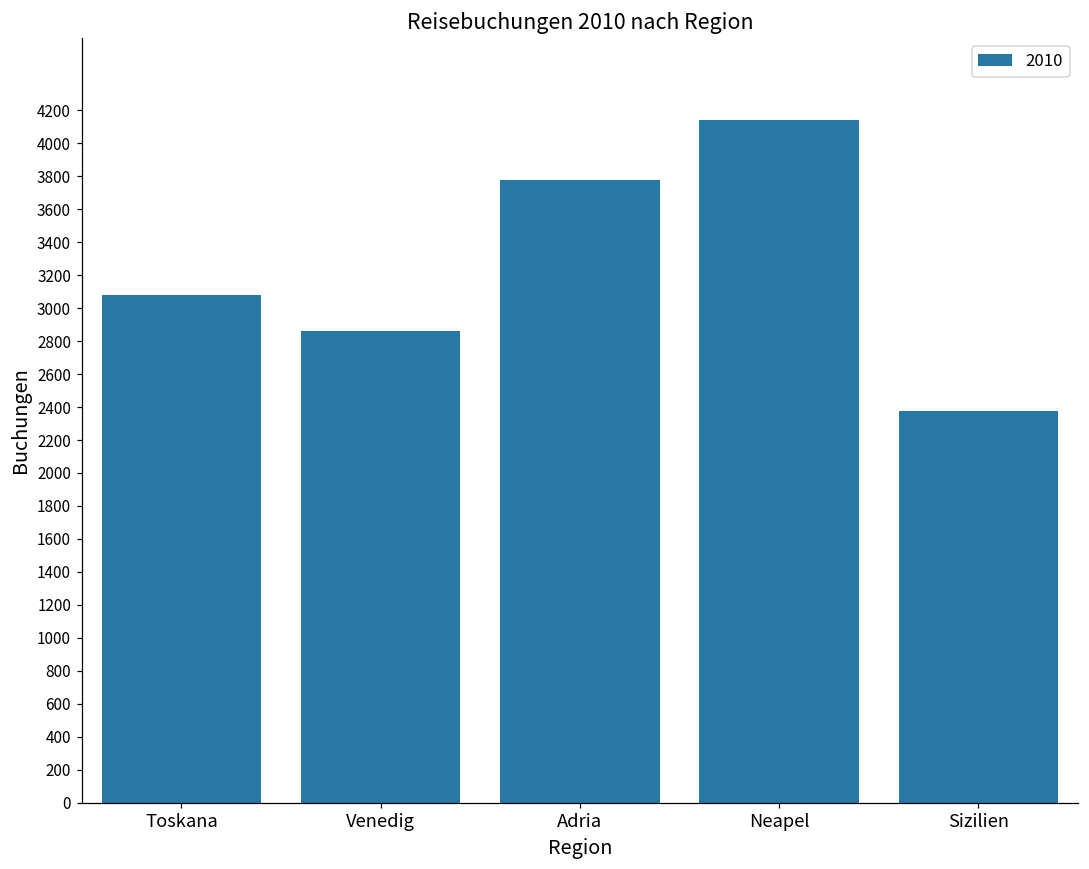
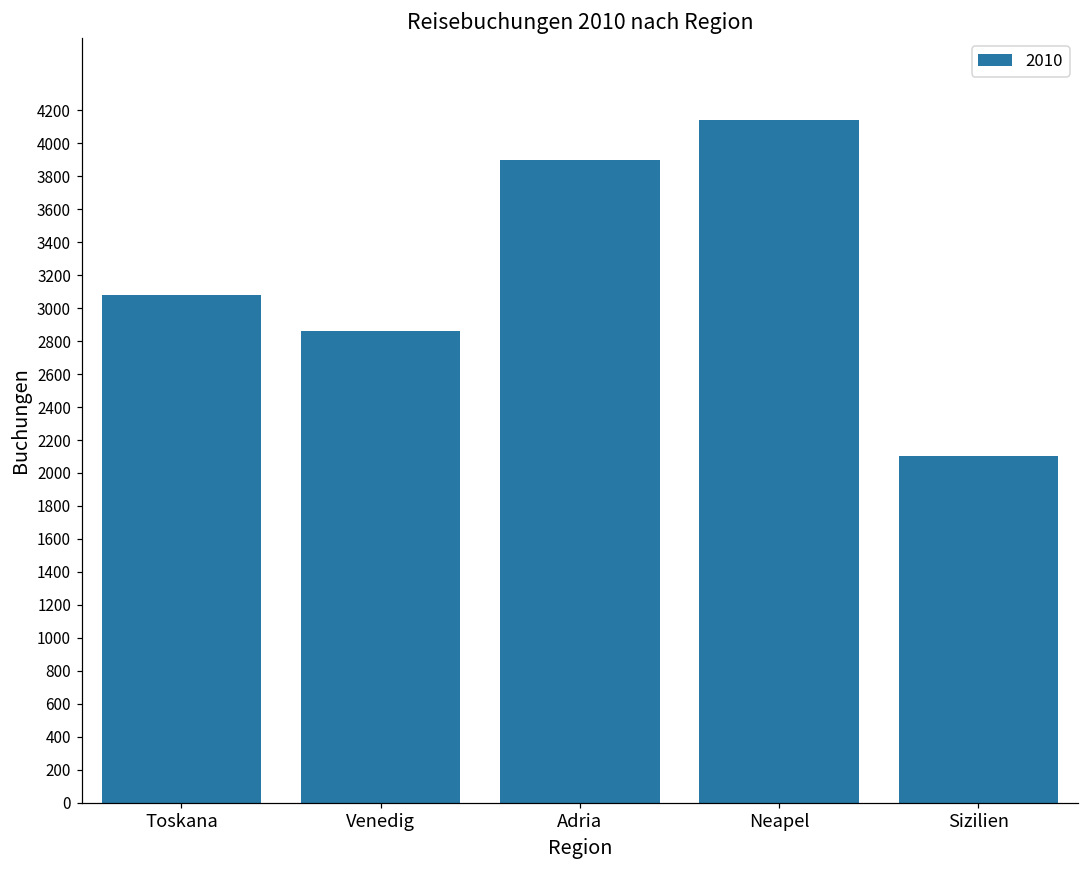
  {
    "Toskana": 3080,
    "Venedig": 2860,
-   "Adria": 3780,
+   "Adria": 3900,
    "Neapel": 4140,
-   "Sizilien": 2380
+   "Sizilien": 2100
  }
